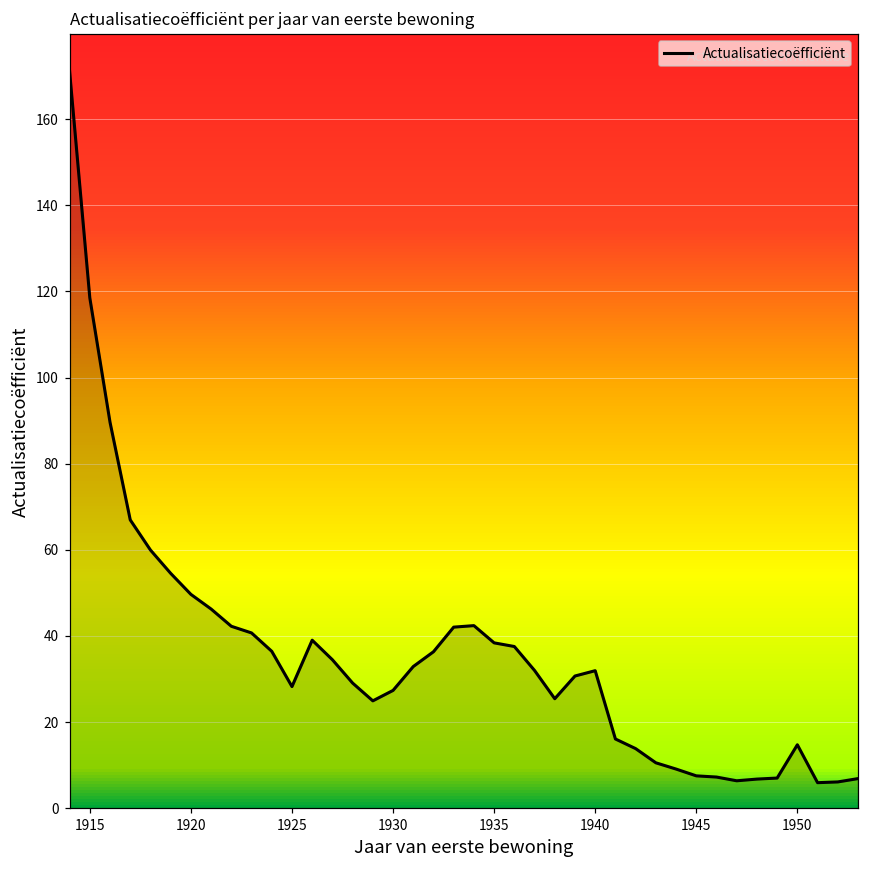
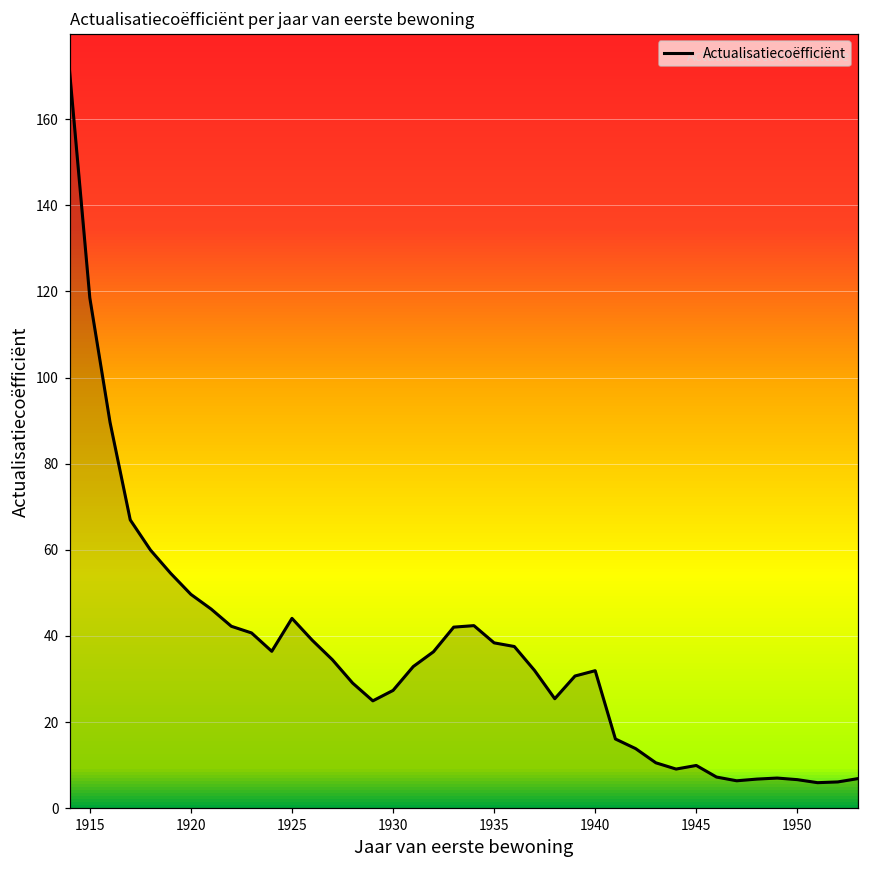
  {
    "1915": 118,
    "1920": 50,
-   "1925": 28,
+   "1925": 44,
    "1930": 27,
    "1935": 38,
    "1940": 32,
-   "1945": 8,
-   "1950": 15
+   "1945": 10,
+   "1950": 7
  }
